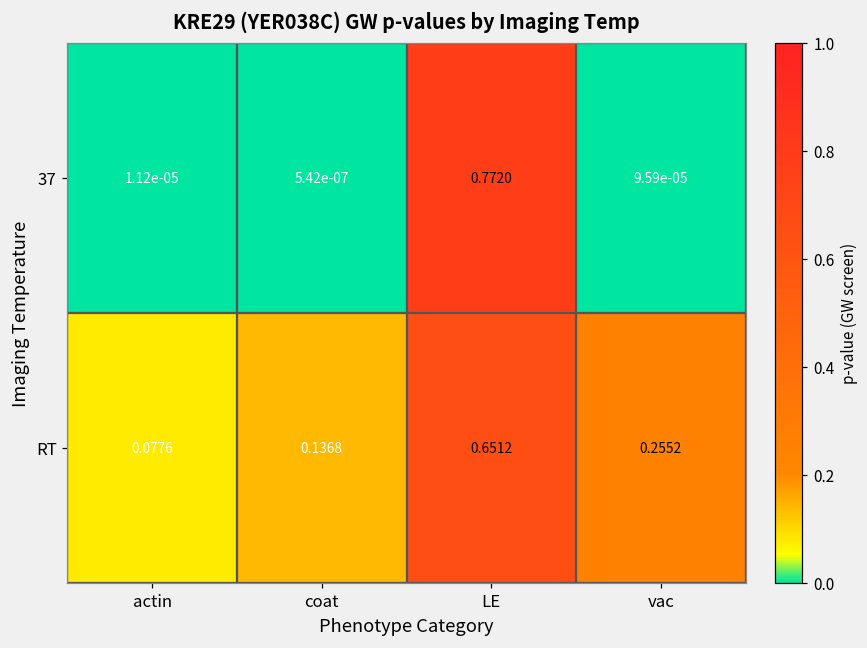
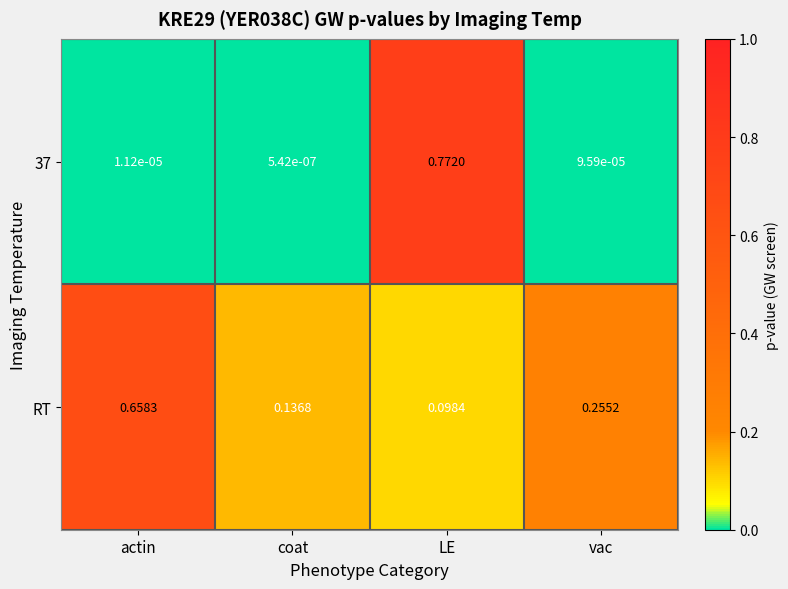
  {
    "37": {
      "actin": "1.12e-05",
      "coat": "5.42e-07",
      "LE": "0.7720",
      "vac": "9.59e-05"
    },
    "RT": {
-     "actin": "0.0776",
+     "actin": "0.6583",
      "coat": "0.1368",
-     "LE": "0.6512",
+     "LE": "0.0984",
      "vac": "0.2552"
    }
  }
